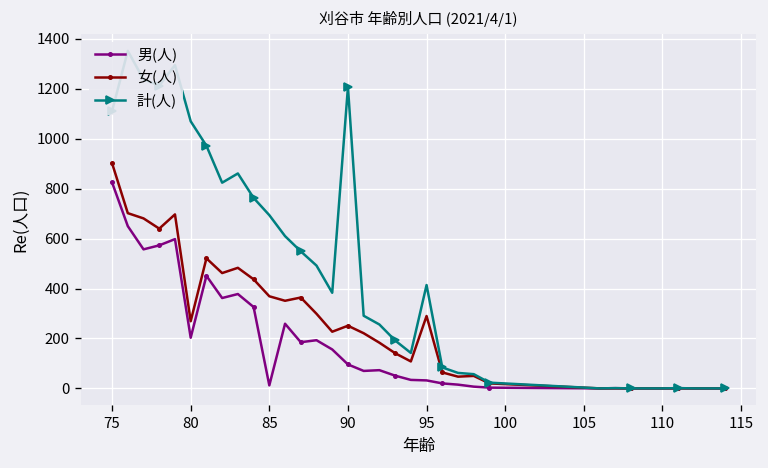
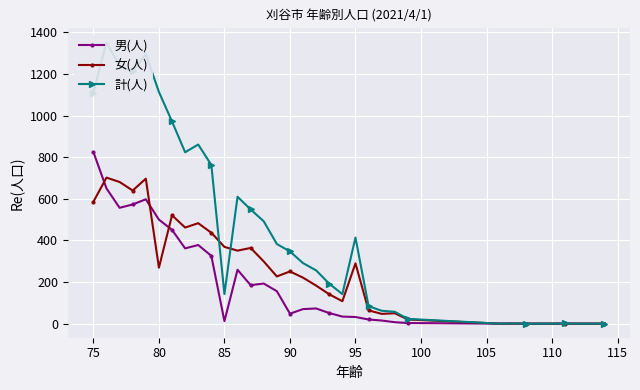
  {
    "男(人)": {
      "75": 830,
-     "80": 200,
+     "80": 500,
      "85": 10,
-     "90": 100,
+     "90": 50,
      "95": 30
    },
    "女(人)": {
-     "75": 900,
+     "75": 590,
      "80": 270,
      "85": 370,
      "90": 250,
      "95": 290
    },
    "計(人)": {
-     "80": 1070,
-     "85": 690,
-     "90": 1210,
+     "80": 1110,
+     "85": 140,
+     "90": 350,
      "95": 410
    }
  }
